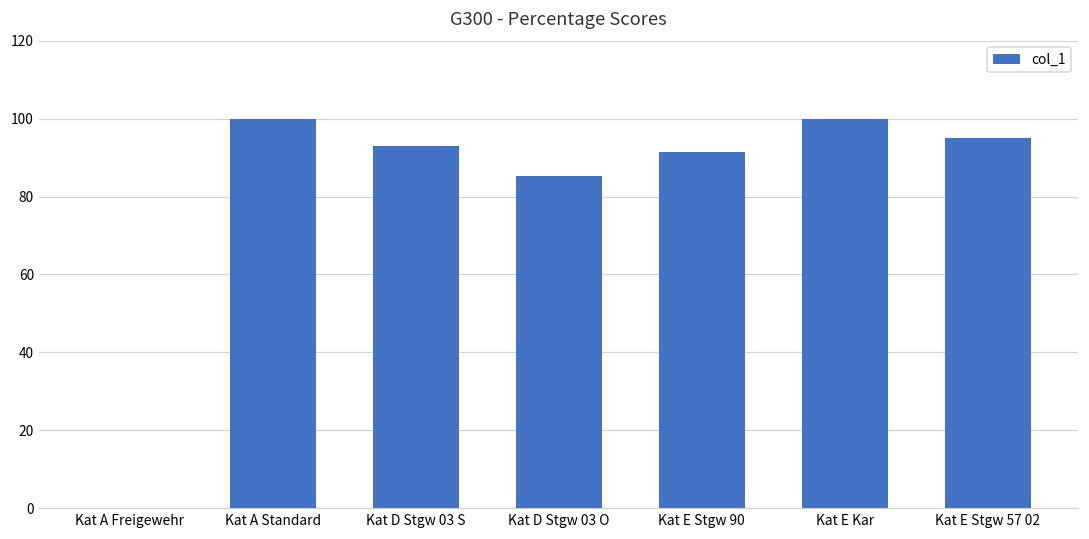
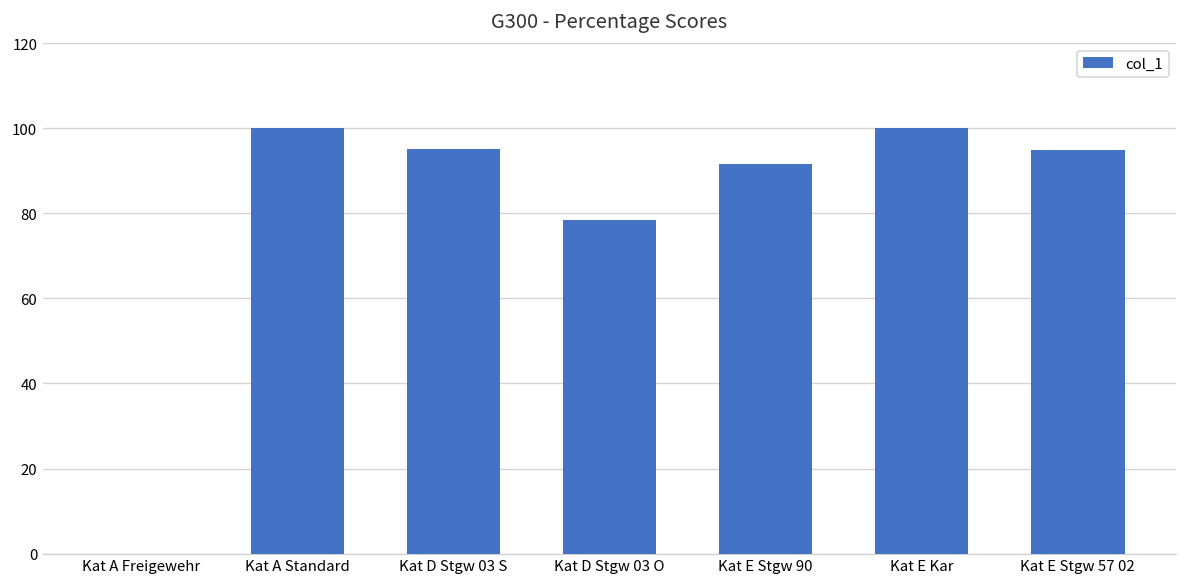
  {
    "Kat A Freigewehr": 0,
    "Kat A Standard": 100,
-   "Kat D Stgw 03 S": 93,
-   "Kat D Stgw 03 O": 85,
+   "Kat D Stgw 03 S": 95,
+   "Kat D Stgw 03 O": 78,
    "Kat E Stgw 90": 92,
    "Kat E Kar": 100,
    "Kat E Stgw 57 02": 95
  }
